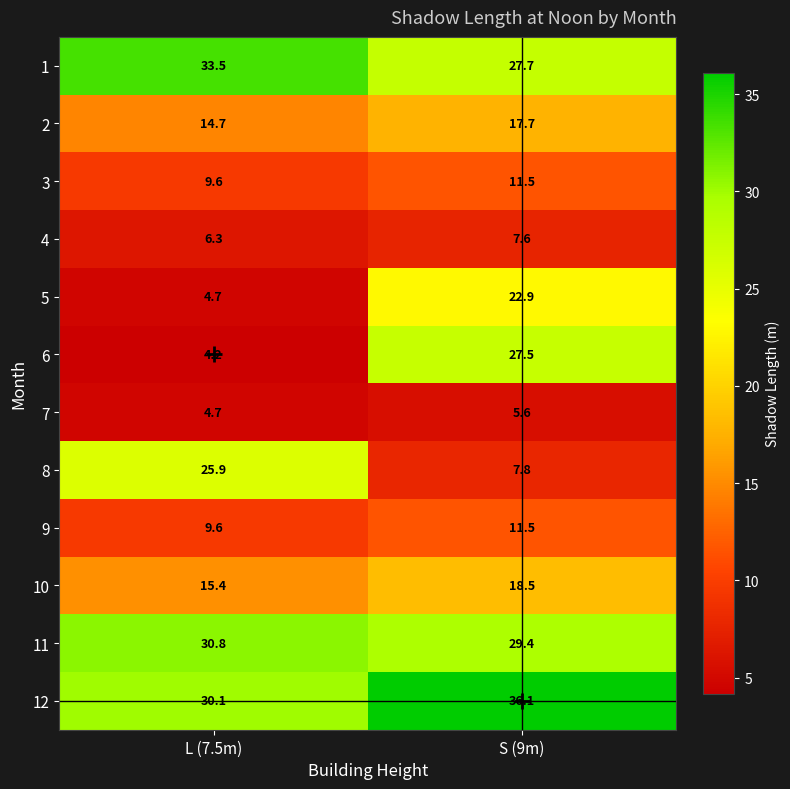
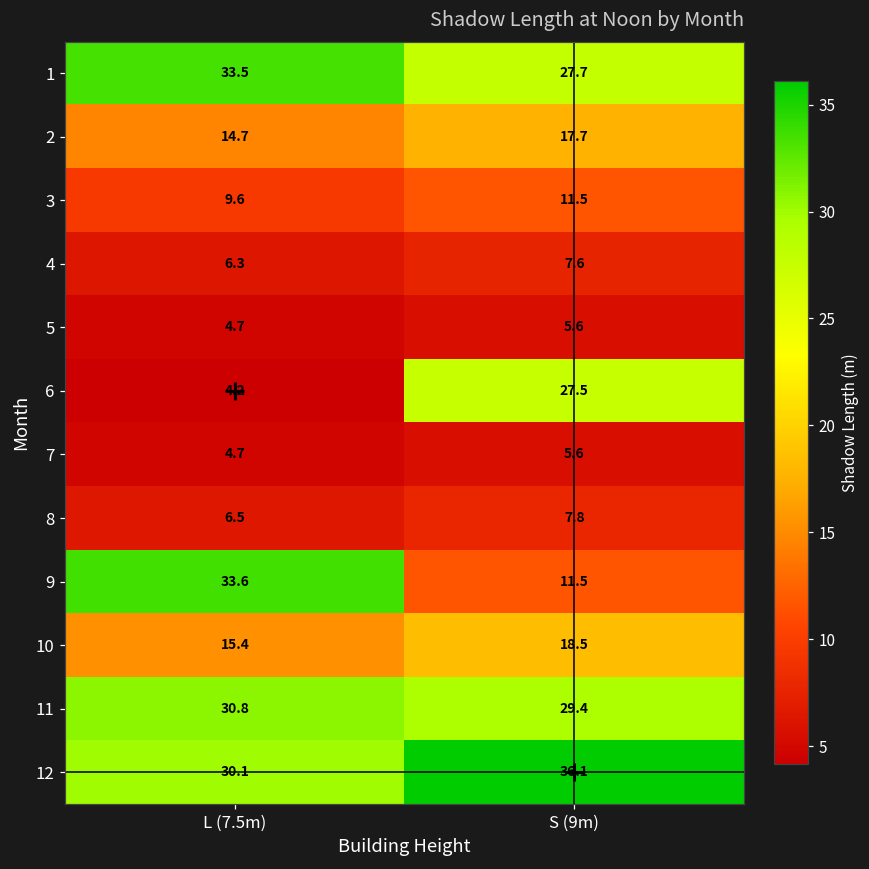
  {
    "1": {
      "L (7.5m)": 33.5,
      "S (9m)": 27.7
    },
    "2": {
      "L (7.5m)": 14.7,
      "S (9m)": 17.7
    },
    "3": {
      "L (7.5m)": 9.6,
      "S (9m)": 11.5
    },
    "4": {
      "L (7.5m)": 6.3,
      "S (9m)": 7.6
    },
    "5": {
      "L (7.5m)": 4.7,
-     "S (9m)": 22.9
+     "S (9m)": 5.6
    },
    "6": {
      "S (9m)": 27.5
    },
    "7": {
      "L (7.5m)": 4.7,
      "S (9m)": 5.6
    },
    "8": {
-     "L (7.5m)": 25.9,
+     "L (7.5m)": 6.5,
      "S (9m)": 7.8
    },
    "9": {
-     "L (7.5m)": 9.6,
+     "L (7.5m)": 33.6,
      "S (9m)": 11.5
    },
    "10": {
      "L (7.5m)": 15.4,
      "S (9m)": 18.5
    },
    "11": {
      "L (7.5m)": 30.8,
      "S (9m)": 29.4
    },
    "12": {
      "L (7.5m)": 30.1
    }
  }
